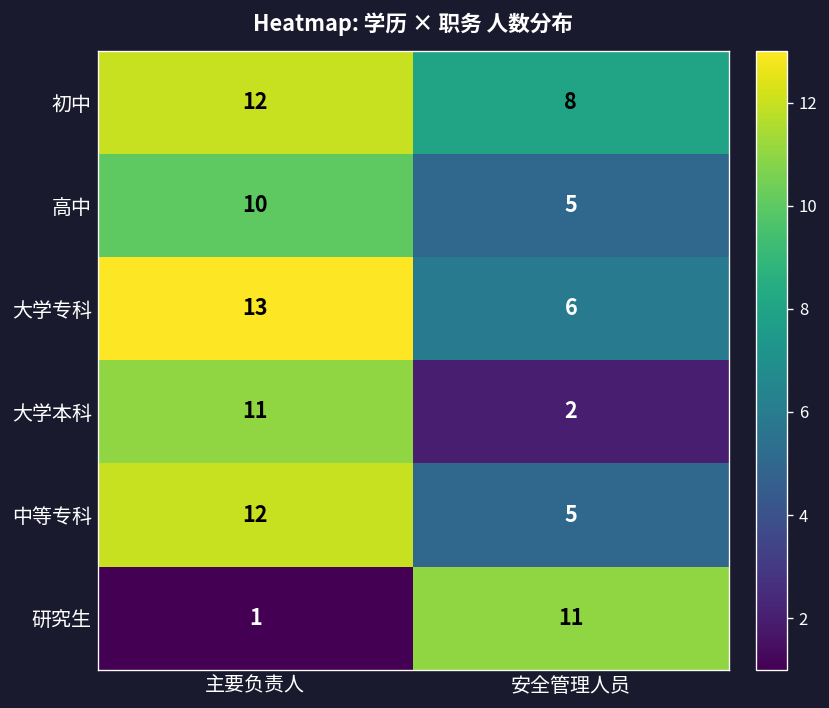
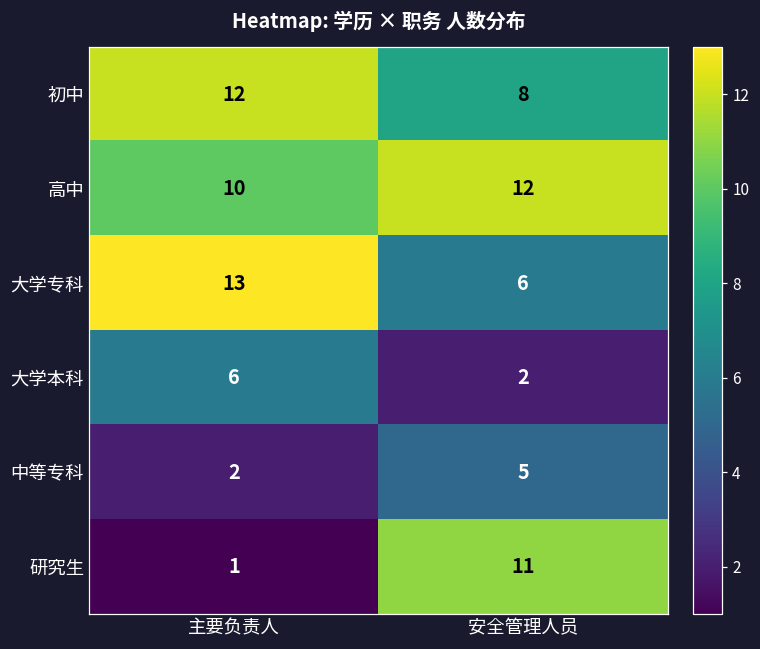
  {
    "初中": {
      "主要负责人": 12,
      "安全管理人员": 8
    },
    "高中": {
      "主要负责人": 10,
-     "安全管理人员": 5
+     "安全管理人员": 12
    },
    "大学专科": {
      "主要负责人": 13,
      "安全管理人员": 6
    },
    "大学本科": {
-     "主要负责人": 11,
+     "主要负责人": 6,
      "安全管理人员": 2
    },
    "中等专科": {
-     "主要负责人": 12,
+     "主要负责人": 2,
      "安全管理人员": 5
    },
    "研究生": {
      "主要负责人": 1,
      "安全管理人员": 11
    }
  }
